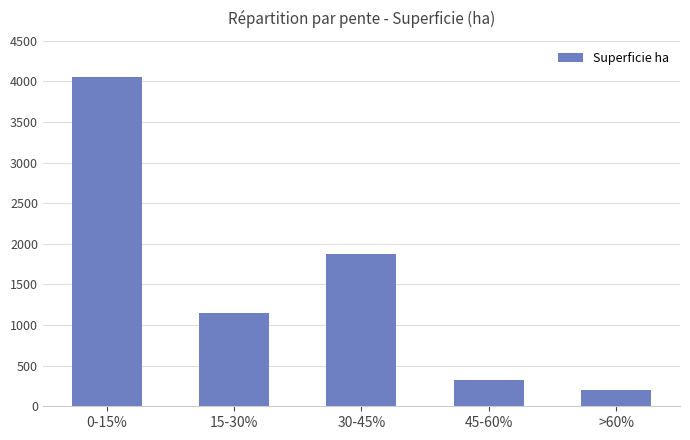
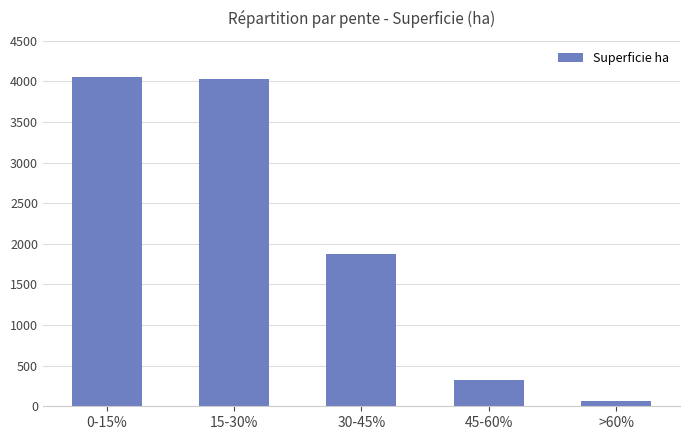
  {
    "0-15%": 4100,
-   "15-30%": 1100,
+   "15-30%": 4000,
    "30-45%": 1900,
    "45-60%": 300,
-   ">60%": 200
+   ">60%": 100
  }
